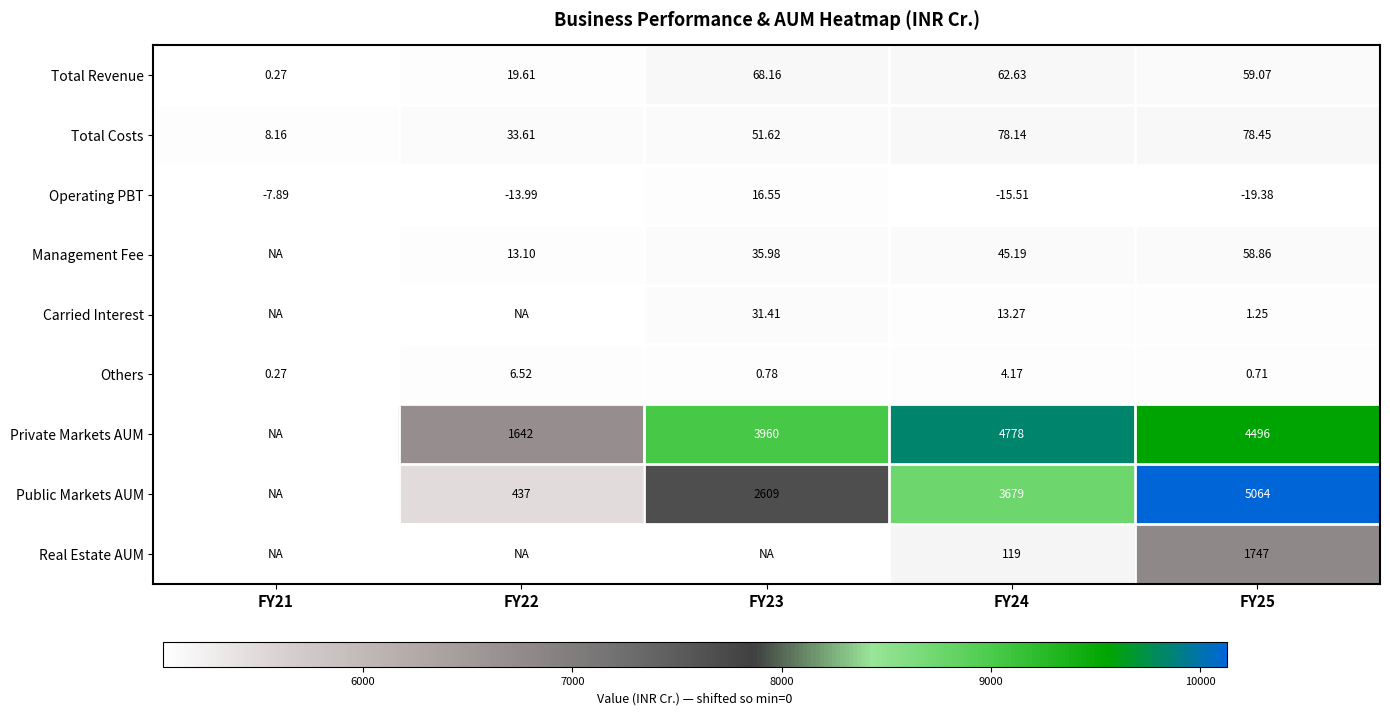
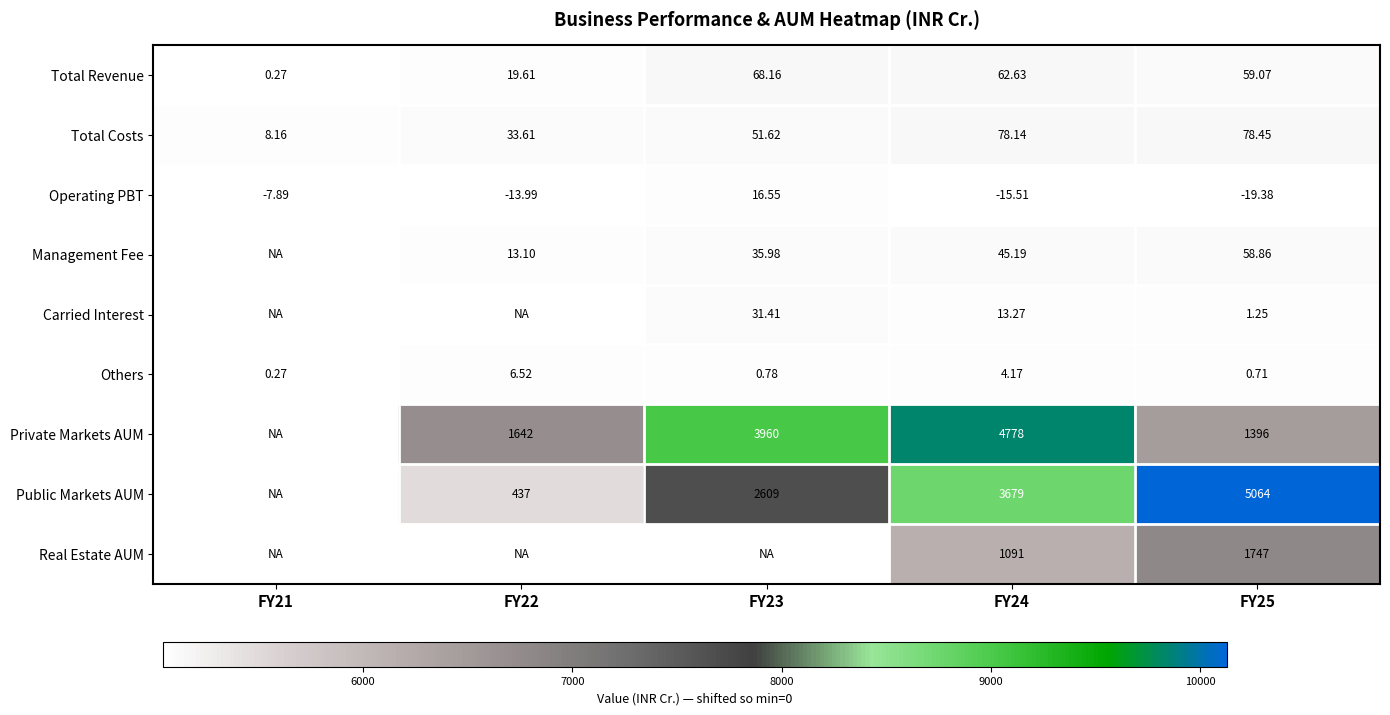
  {
    "Total Revenue": {
      "FY21": 0.27,
      "FY22": 19.61,
      "FY23": 68.16,
      "FY24": 62.63,
      "FY25": 59.07
    },
    "Total Costs": {
      "FY21": 8.16,
      "FY22": 33.61,
      "FY23": 51.62,
      "FY24": 78.14,
      "FY25": 78.45
    },
    "Operating PBT": {
      "FY21": -7.89,
      "FY22": -13.99,
      "FY23": 16.55,
      "FY24": -15.51,
      "FY25": -19.38
    },
    "Management Fee": {
      "FY22": 13.10,
      "FY23": 35.98,
      "FY24": 45.19,
      "FY25": 58.86
    },
    "Carried Interest": {
      "FY23": 31.41,
      "FY24": 13.27,
      "FY25": 1.25
    },
    "Others": {
      "FY21": 0.27,
      "FY22": 6.52,
      "FY23": 0.78,
      "FY24": 4.17,
      "FY25": 0.71
    },
    "Private Markets AUM": {
      "FY22": 1642,
      "FY23": 3960,
      "FY24": 4778,
-     "FY25": 4496
+     "FY25": 1396
    },
    "Public Markets AUM": {
      "FY22": 437,
      "FY23": 2609,
      "FY24": 3679,
      "FY25": 5064
    },
    "Real Estate AUM": {
-     "FY24": 119,
+     "FY24": 1091,
      "FY25": 1747
    }
  }
